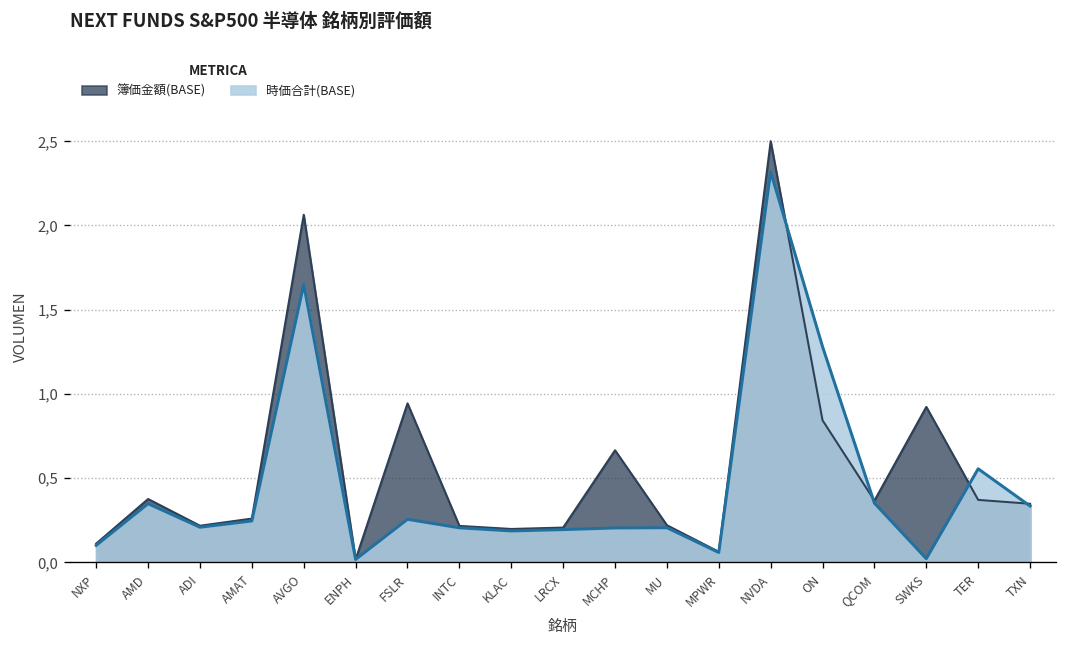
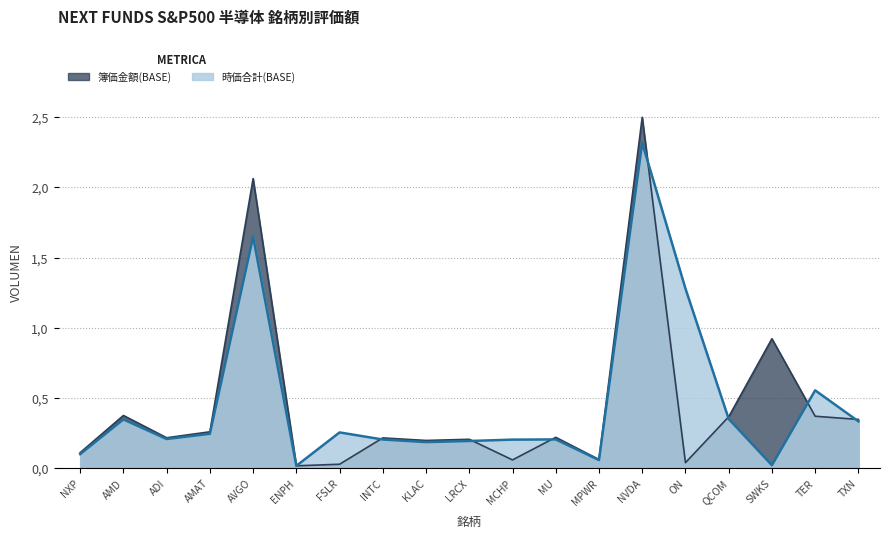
  {
    "簿価金額(BASE)": {
      "AMD": 3.8,
      "AVGO": 20.6,
-     "FSLR": 9.4,
-     "MCHP": 6.6,
+     "FSLR": 0.3,
+     "MCHP": 0.6,
      "NVDA": 25.0,
-     "ON": 8.4,
+     "ON": 0.4,
      "SWKS": 9.2,
      "TER": 3.7
    },
    "時価合計(BASE)": {
      "AMD": 3.5,
      "AVGO": 16.5,
      "FSLR": 2.6,
      "MCHP": 2.0,
      "NVDA": 23.2,
      "ON": 12.8,
      "SWKS": 0.2,
      "TER": 5.5
    }
  }
